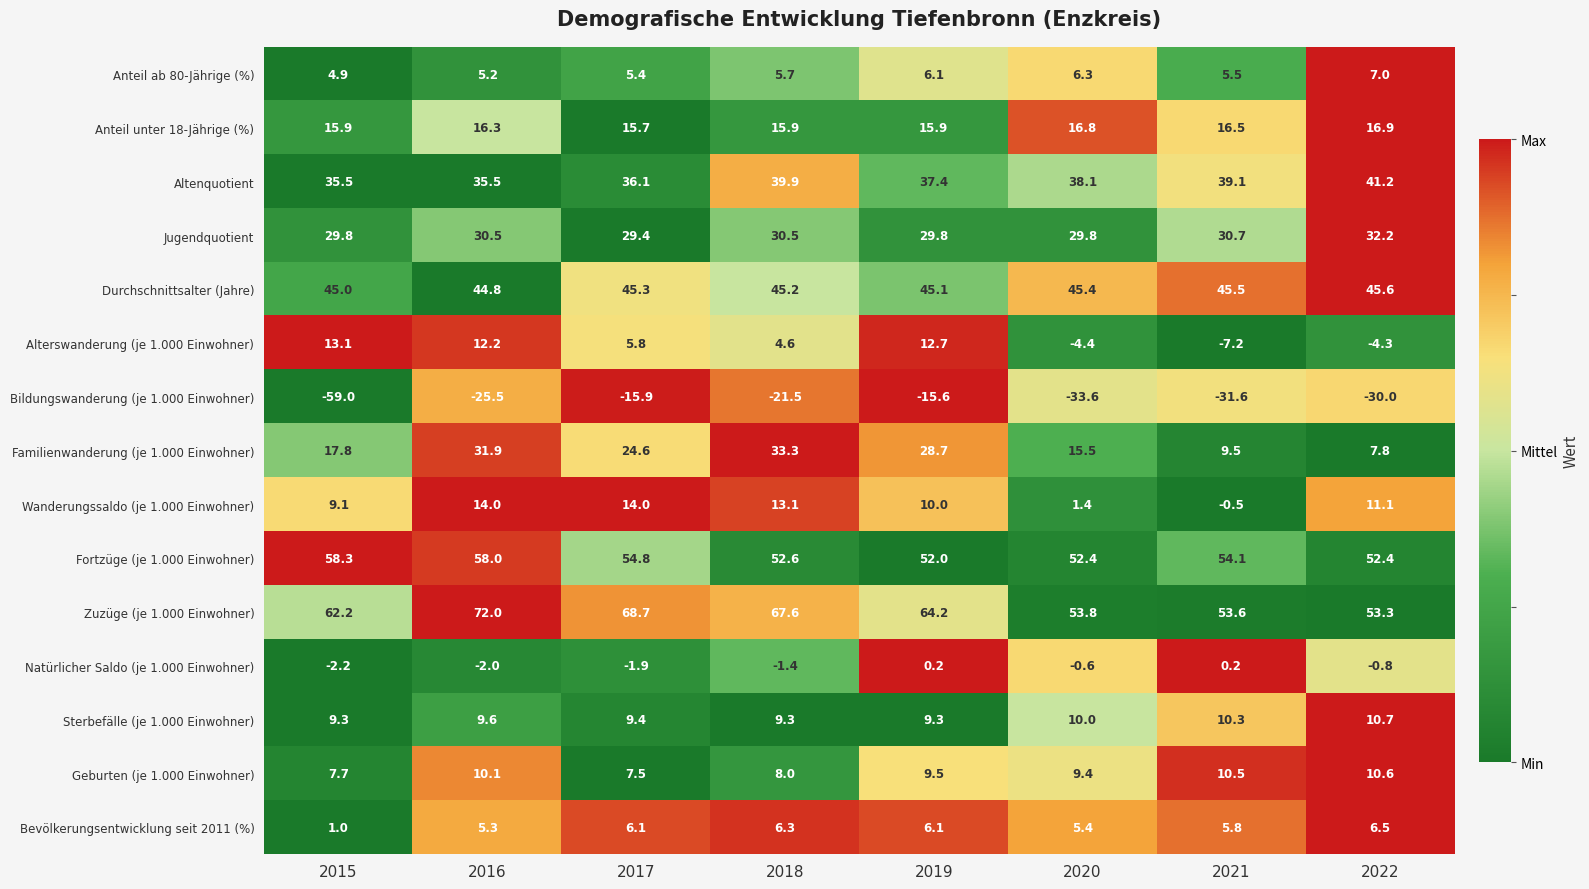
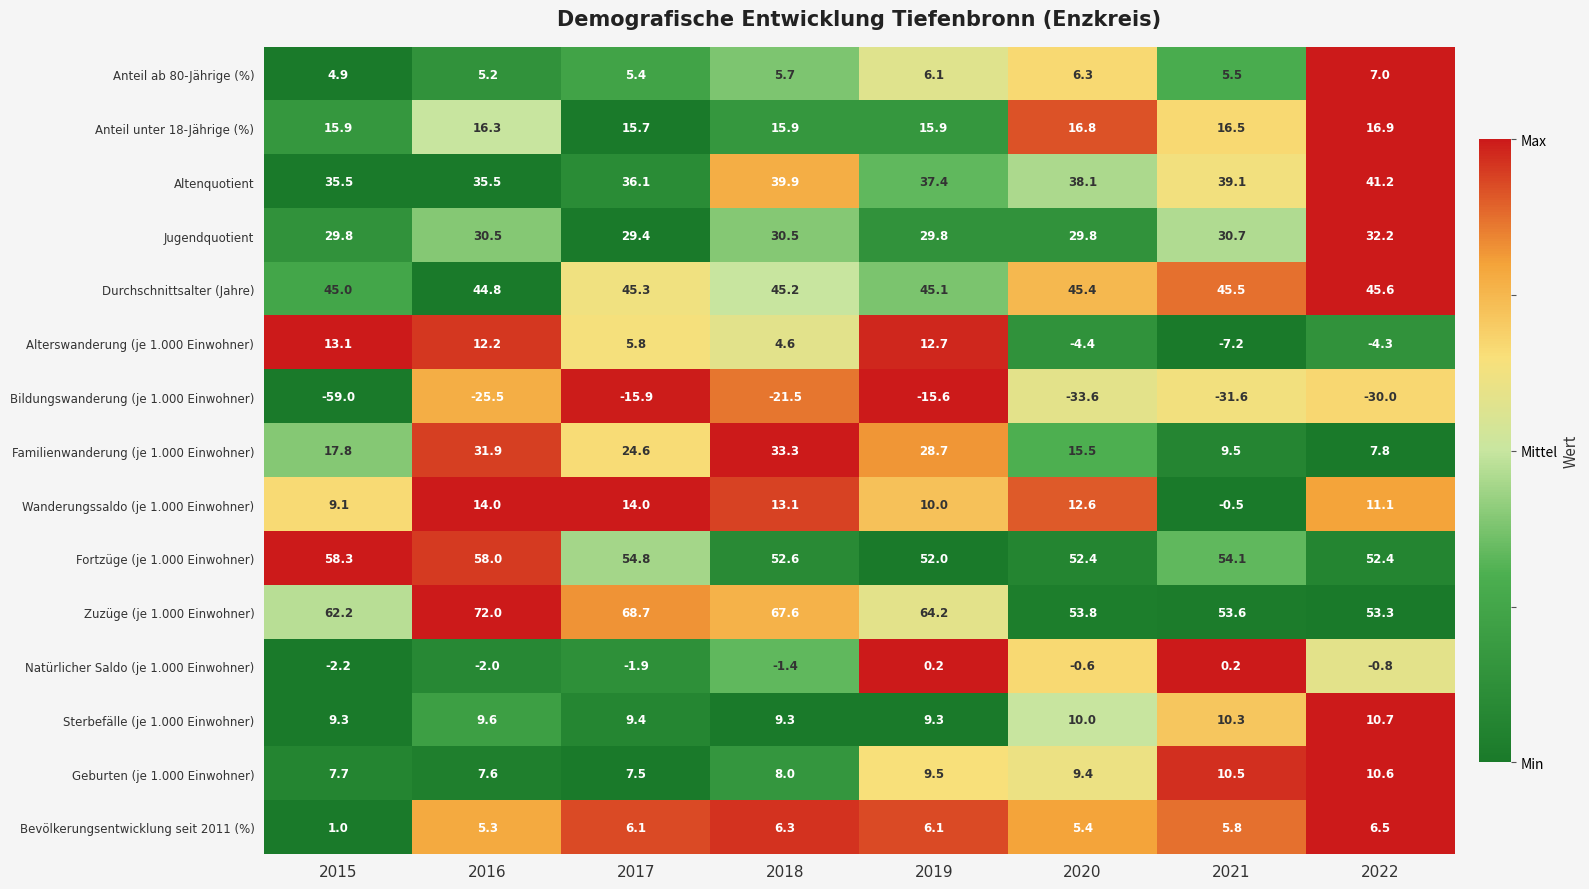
  {
    "Anteil ab 80-Jährige (%)": {
      "2015": 4.9,
      "2016": 5.2,
      "2017": 5.4,
      "2018": 5.7,
      "2019": 6.1,
      "2020": 6.3,
      "2021": 5.5,
      "2022": 7.0
    },
    "Anteil unter 18-Jährige (%)": {
      "2015": 15.9,
      "2016": 16.3,
      "2017": 15.7,
      "2018": 15.9,
      "2019": 15.9,
      "2020": 16.8,
      "2021": 16.5,
      "2022": 16.9
    },
    "Altenquotient": {
      "2015": 35.5,
      "2016": 35.5,
      "2017": 36.1,
      "2018": 39.9,
      "2019": 37.4,
      "2020": 38.1,
      "2021": 39.1,
      "2022": 41.2
    },
    "Jugendquotient": {
      "2015": 29.8,
      "2016": 30.5,
      "2017": 29.4,
      "2018": 30.5,
      "2019": 29.8,
      "2020": 29.8,
      "2021": 30.7,
      "2022": 32.2
    },
    "Durchschnittsalter (Jahre)": {
      "2015": 45.0,
      "2016": 44.8,
      "2017": 45.3,
      "2018": 45.2,
      "2019": 45.1,
      "2020": 45.4,
      "2021": 45.5,
      "2022": 45.6
    },
    "Alterswanderung (je 1.000 Einwohner)": {
      "2015": 13.1,
      "2016": 12.2,
      "2017": 5.8,
      "2018": 4.6,
      "2019": 12.7,
      "2020": -4.4,
      "2021": -7.2,
      "2022": -4.3
    },
    "Bildungswanderung (je 1.000 Einwohner)": {
      "2015": -59.0,
      "2016": -25.5,
      "2017": -15.9,
      "2018": -21.5,
      "2019": -15.6,
      "2020": -33.6,
      "2021": -31.6,
      "2022": -30.0
    },
    "Familienwanderung (je 1.000 Einwohner)": {
      "2015": 17.8,
      "2016": 31.9,
      "2017": 24.6,
      "2018": 33.3,
      "2019": 28.7,
      "2020": 15.5,
      "2021": 9.5,
      "2022": 7.8
    },
    "Wanderungssaldo (je 1.000 Einwohner)": {
      "2015": 9.1,
      "2016": 14.0,
      "2017": 14.0,
      "2018": 13.1,
      "2019": 10.0,
-     "2020": 1.4,
+     "2020": 12.6,
      "2021": -0.5,
      "2022": 11.1
    },
    "Fortzüge (je 1.000 Einwohner)": {
      "2015": 58.3,
      "2016": 58.0,
      "2017": 54.8,
      "2018": 52.6,
      "2019": 52.0,
      "2020": 52.4,
      "2021": 54.1,
      "2022": 52.4
    },
    "Zuzüge (je 1.000 Einwohner)": {
      "2015": 62.2,
      "2016": 72.0,
      "2017": 68.7,
      "2018": 67.6,
      "2019": 64.2,
      "2020": 53.8,
      "2021": 53.6,
      "2022": 53.3
    },
    "Natürlicher Saldo (je 1.000 Einwohner)": {
      "2015": -2.2,
      "2016": -2.0,
      "2017": -1.9,
      "2018": -1.4,
      "2019": 0.2,
      "2020": -0.6,
      "2021": 0.2,
      "2022": -0.8
    },
    "Sterbefälle (je 1.000 Einwohner)": {
      "2015": 9.3,
      "2016": 9.6,
      "2017": 9.4,
      "2018": 9.3,
      "2019": 9.3,
      "2020": 10.0,
      "2021": 10.3,
      "2022": 10.7
    },
    "Geburten (je 1.000 Einwohner)": {
      "2015": 7.7,
-     "2016": 10.1,
+     "2016": 7.6,
      "2017": 7.5,
      "2018": 8.0,
      "2019": 9.5,
      "2020": 9.4,
      "2021": 10.5,
      "2022": 10.6
    },
    "Bevölkerungsentwicklung seit 2011 (%)": {
      "2015": 1.0,
      "2016": 5.3,
      "2017": 6.1,
      "2018": 6.3,
      "2019": 6.1,
      "2020": 5.4,
      "2021": 5.8,
      "2022": 6.5
    }
  }
